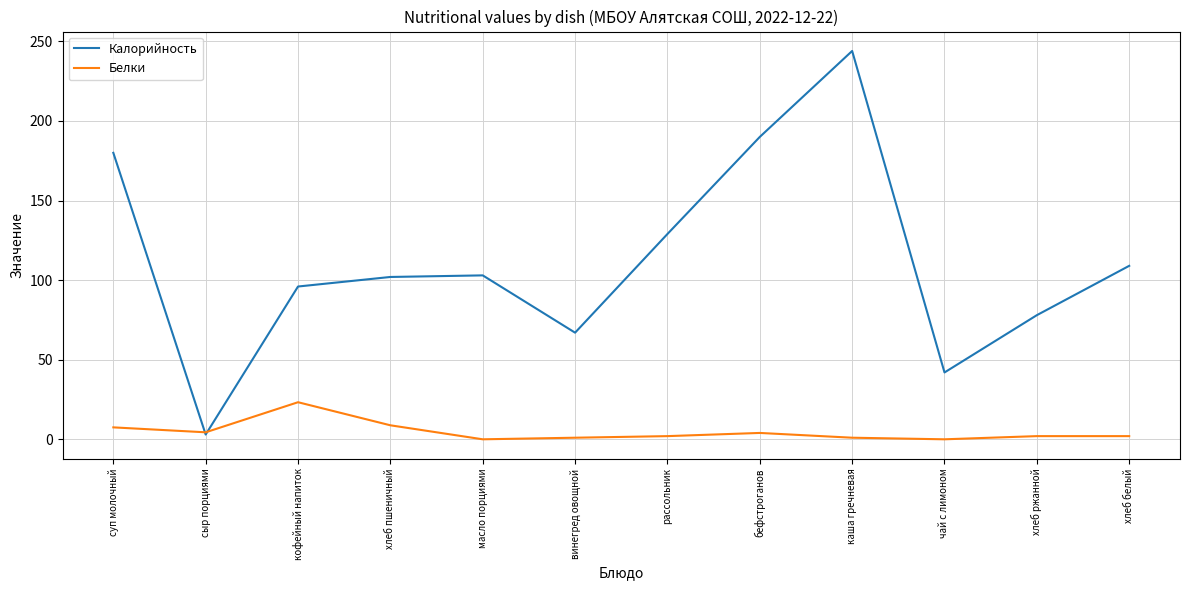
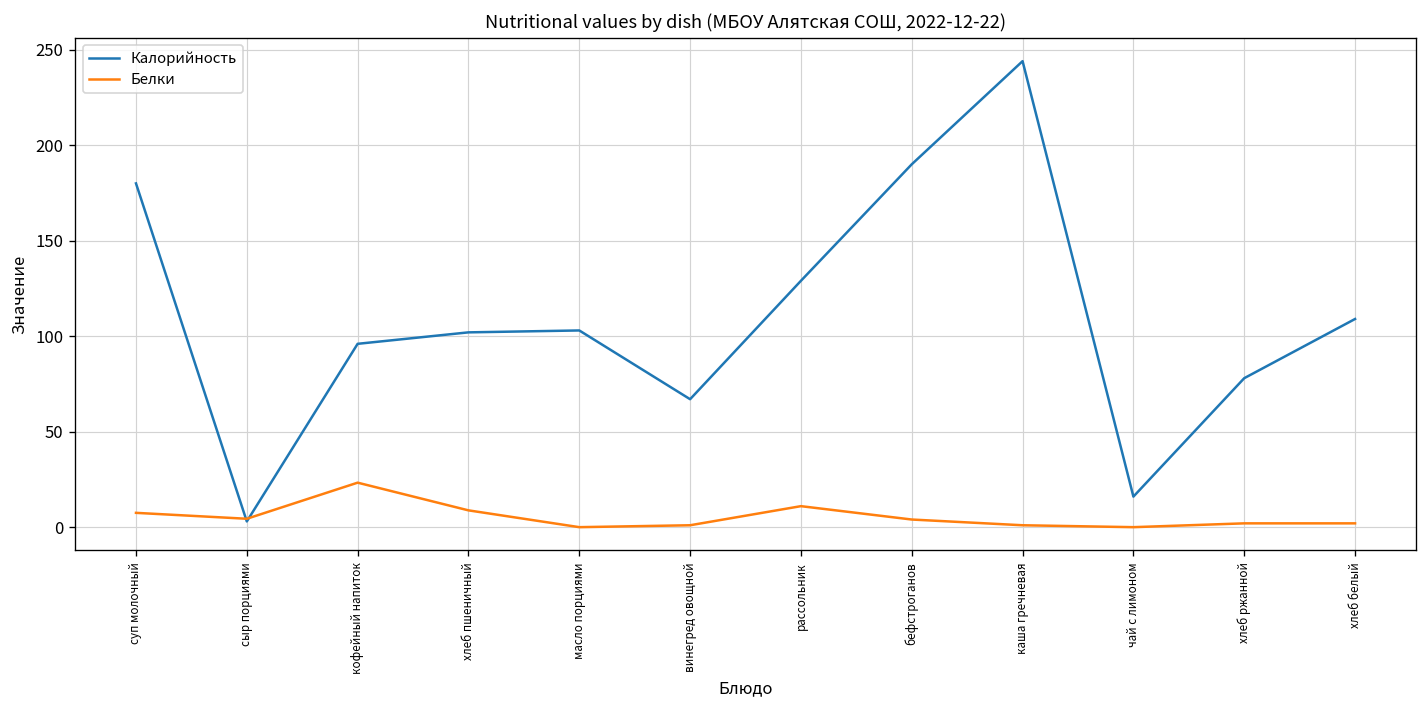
  {
    "Калорийность": {
      "суп молочный": 180,
      "кофейный напиток": 96,
      "хлеб пшеничный": 102,
      "масло порциями": 103,
      "винегред овощной": 67,
      "рассольник": 129,
      "бефстроганов": 190,
      "каша гречневая": 244,
-     "чай с лимоном": 42,
+     "чай с лимоном": 16,
      "хлеб ржанной": 78,
      "хлеб белый": 109
    },
    "Белки": {
      "суп молочный": 8,
      "кофейный напиток": 23,
      "хлеб пшеничный": 9,
      "масло порциями": 0,
      "винегред овощной": 1,
-     "рассольник": 2,
+     "рассольник": 11,
      "бефстроганов": 4,
      "каша гречневая": 1,
      "чай с лимоном": 0,
      "хлеб ржанной": 2,
      "хлеб белый": 2
    }
  }
